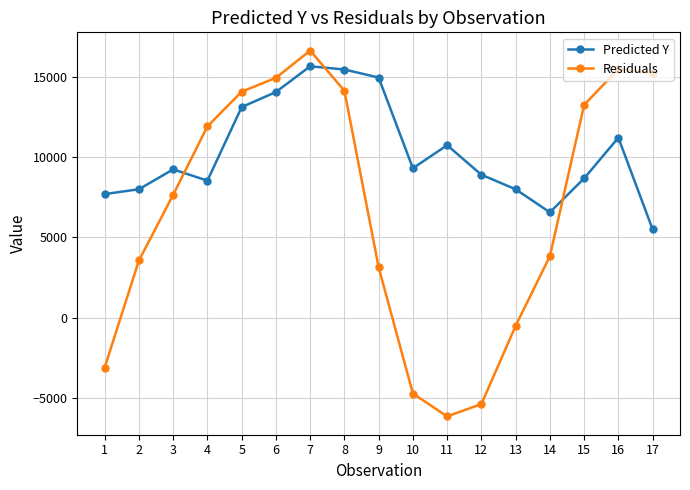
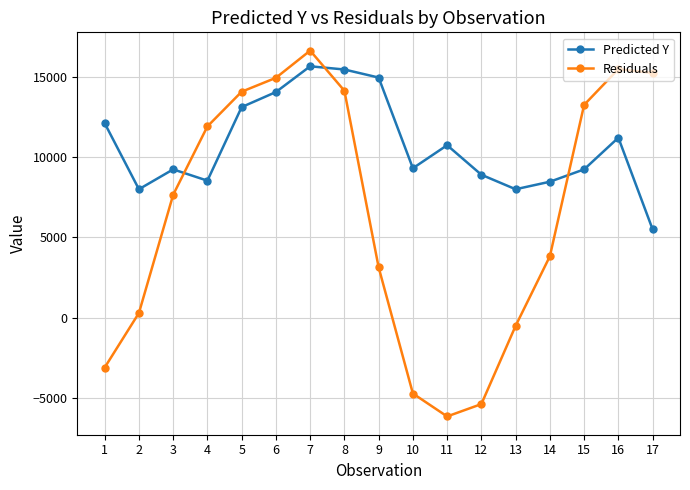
  {
    "Predicted Y": {
-     "1": 7700,
+     "1": 12100,
      "2": 8000,
      "3": 9200,
      "4": 8500,
      "5": 13100,
      "6": 14100,
      "7": 15700,
      "8": 15500,
      "9": 15000,
      "10": 9300,
      "11": 10700,
      "12": 8900,
      "13": 8000,
-     "14": 6600,
-     "15": 8700,
+     "14": 8500,
+     "15": 9200,
      "16": 11200,
      "17": 5500
    },
    "Residuals": {
      "1": -3100,
-     "2": 3600,
+     "2": 300,
      "3": 7700,
      "4": 11900,
      "5": 14100,
      "6": 14900,
      "7": 16600,
      "8": 14100,
      "9": 3100,
      "10": -4700,
      "11": -6100,
      "12": -5400,
      "13": -500,
      "14": 3800,
      "15": 13300
    }
  }
